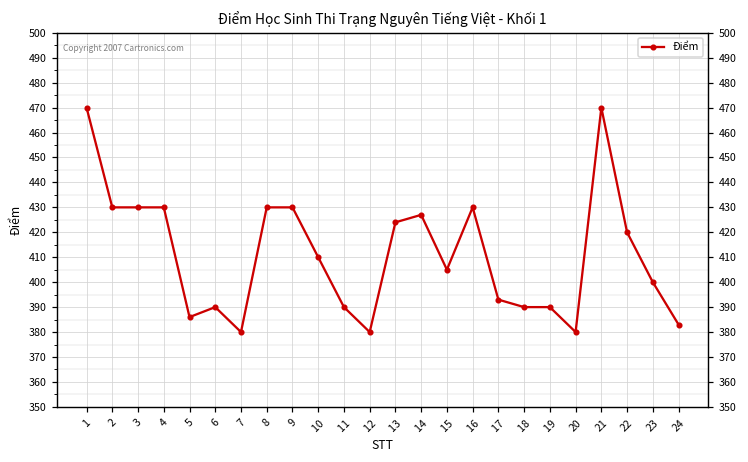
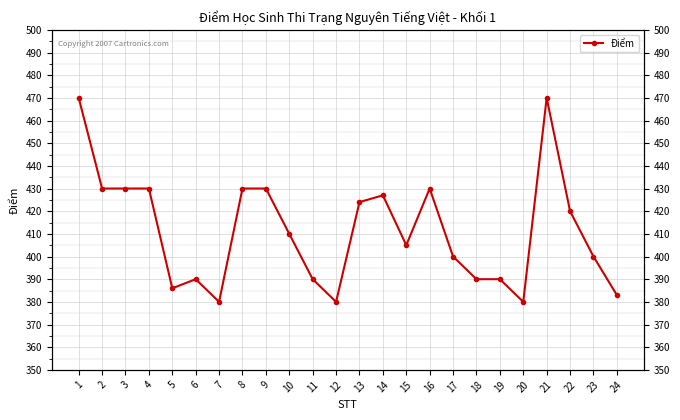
  {
    "1": 470,
    "2": 430,
    "3": 430,
    "4": 430,
    "5": 386,
    "6": 390,
    "7": 380,
    "8": 430,
    "9": 430,
    "10": 410,
    "11": 390,
    "12": 380,
    "13": 424,
    "14": 427,
    "15": 405,
    "16": 430,
-   "17": 393,
+   "17": 400,
    "18": 390,
    "19": 390,
    "20": 380,
    "21": 470,
    "22": 420,
    "23": 400,
    "24": 383
  }
